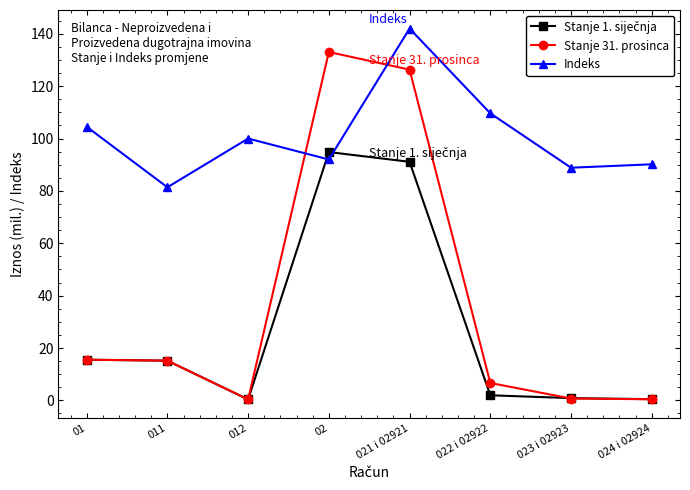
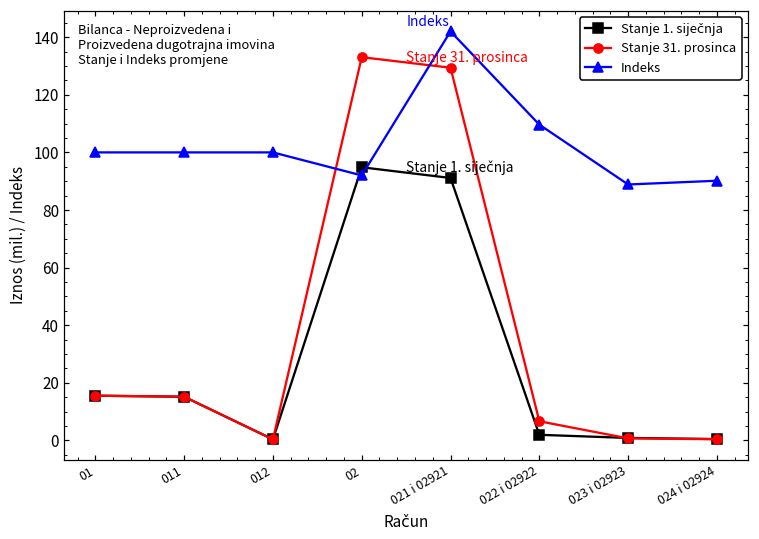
  {
    "Stanje 1. siječnja": {
      "02": 95,
      "022 i 02922": 2
    },
    "Stanje 31. prosinca": {
      "02": 133,
-     "021 i 02921": 126,
+     "021 i 02921": 129,
      "022 i 02922": 7
    },
    "Indeks": {
-     "01": 105,
-     "011": 81,
+     "01": 100,
+     "011": 100,
      "012": 100,
      "02": 92,
      "021 i 02921": 142,
      "022 i 02922": 110,
      "023 i 02923": 89,
      "024 i 02924": 90
    }
  }
